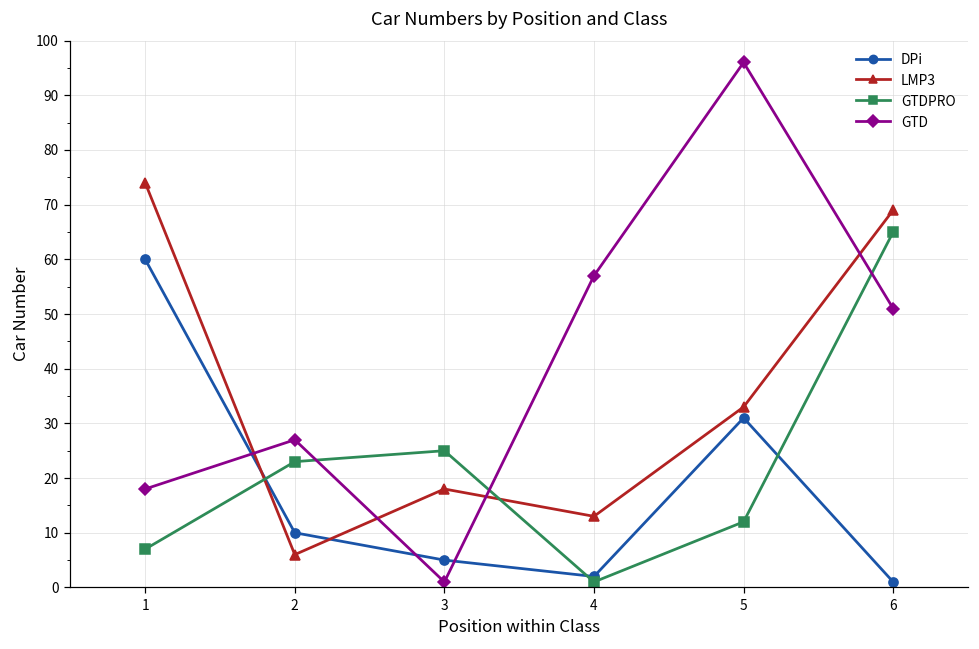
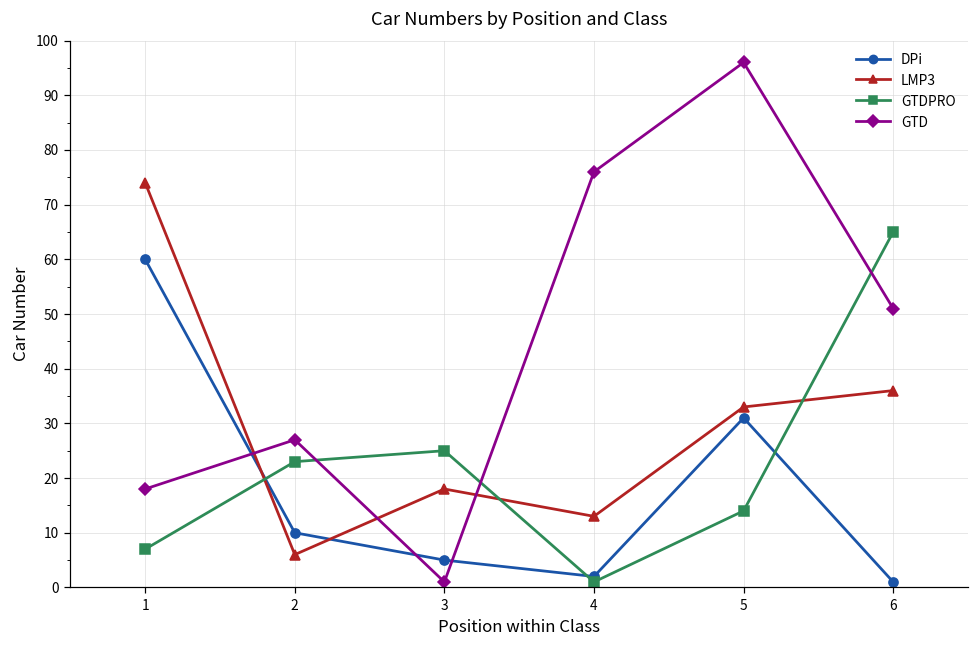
  {
    "DPi": {
      "1": 60,
      "2": 10,
      "3": 5,
      "4": 2,
      "5": 31,
      "6": 1
    },
    "LMP3": {
      "1": 74,
      "2": 6,
      "3": 18,
      "4": 13,
      "5": 33,
-     "6": 69
+     "6": 36
    },
    "GTDPRO": {
      "1": 7,
      "2": 23,
      "3": 25,
      "4": 1,
-     "5": 12,
+     "5": 14,
      "6": 65
    },
    "GTD": {
      "1": 18,
      "2": 27,
      "3": 1,
-     "4": 57,
+     "4": 76,
      "5": 96,
      "6": 51
    }
  }
